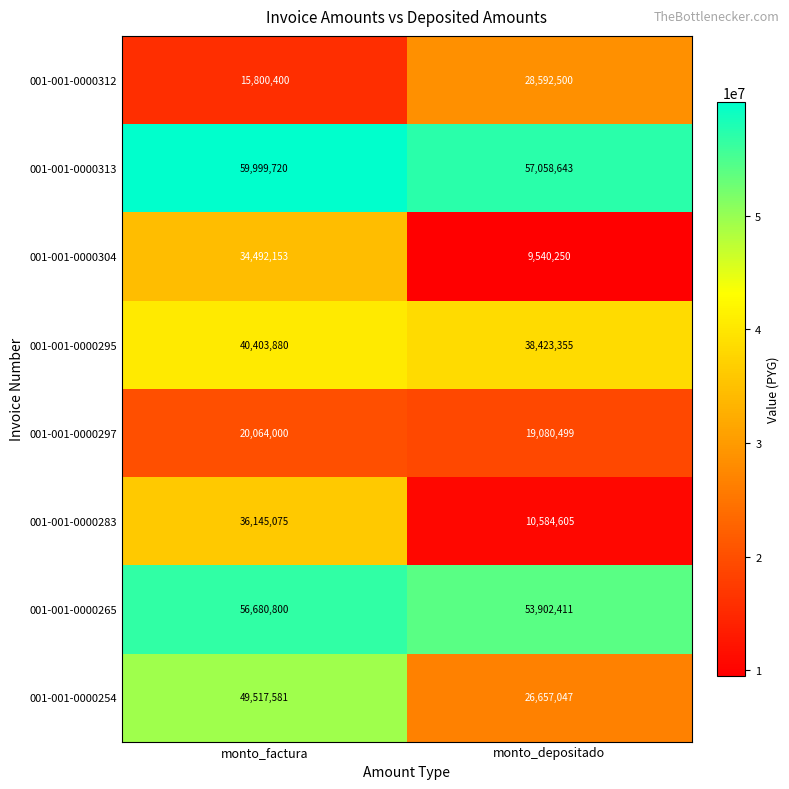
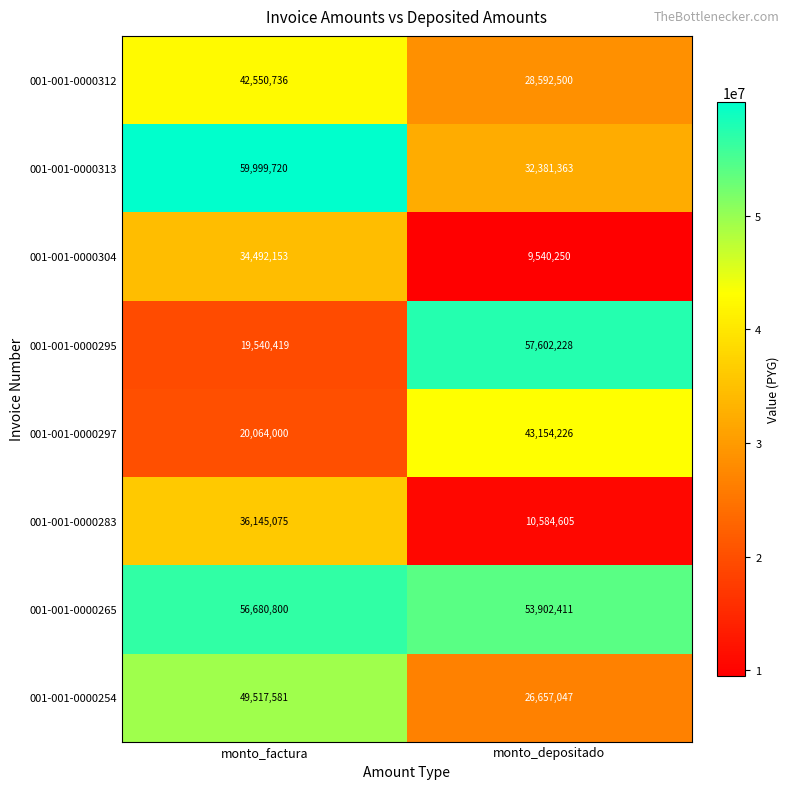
  {
    "001-001-0000312": {
-     "monto_factura": "15,800,400",
+     "monto_factura": "42,550,736",
      "monto_depositado": "28,592,500"
    },
    "001-001-0000313": {
      "monto_factura": "59,999,720",
-     "monto_depositado": "57,058,643"
+     "monto_depositado": "32,381,363"
    },
    "001-001-0000304": {
      "monto_factura": "34,492,153",
      "monto_depositado": "9,540,250"
    },
    "001-001-0000295": {
-     "monto_factura": "40,403,880",
-     "monto_depositado": "38,423,355"
+     "monto_factura": "19,540,419",
+     "monto_depositado": "57,602,228"
    },
    "001-001-0000297": {
      "monto_factura": "20,064,000",
-     "monto_depositado": "19,080,499"
+     "monto_depositado": "43,154,226"
    },
    "001-001-0000283": {
      "monto_factura": "36,145,075",
      "monto_depositado": "10,584,605"
    },
    "001-001-0000265": {
      "monto_factura": "56,680,800",
      "monto_depositado": "53,902,411"
    },
    "001-001-0000254": {
      "monto_factura": "49,517,581",
      "monto_depositado": "26,657,047"
    }
  }
